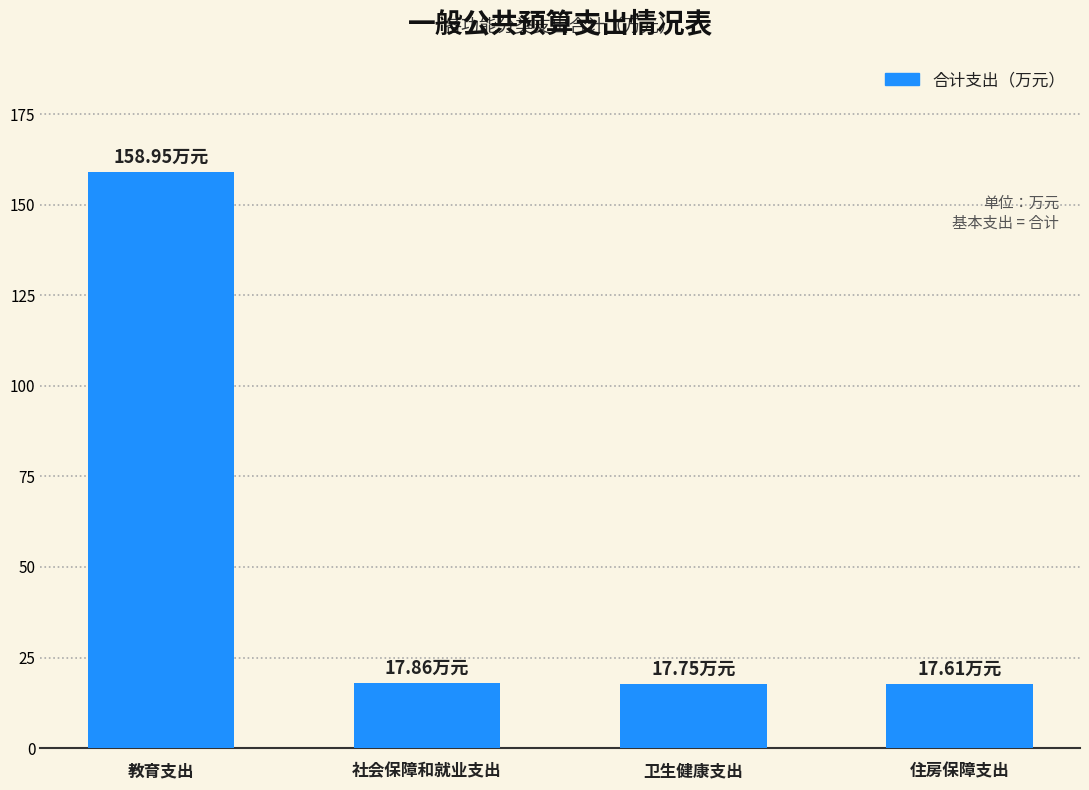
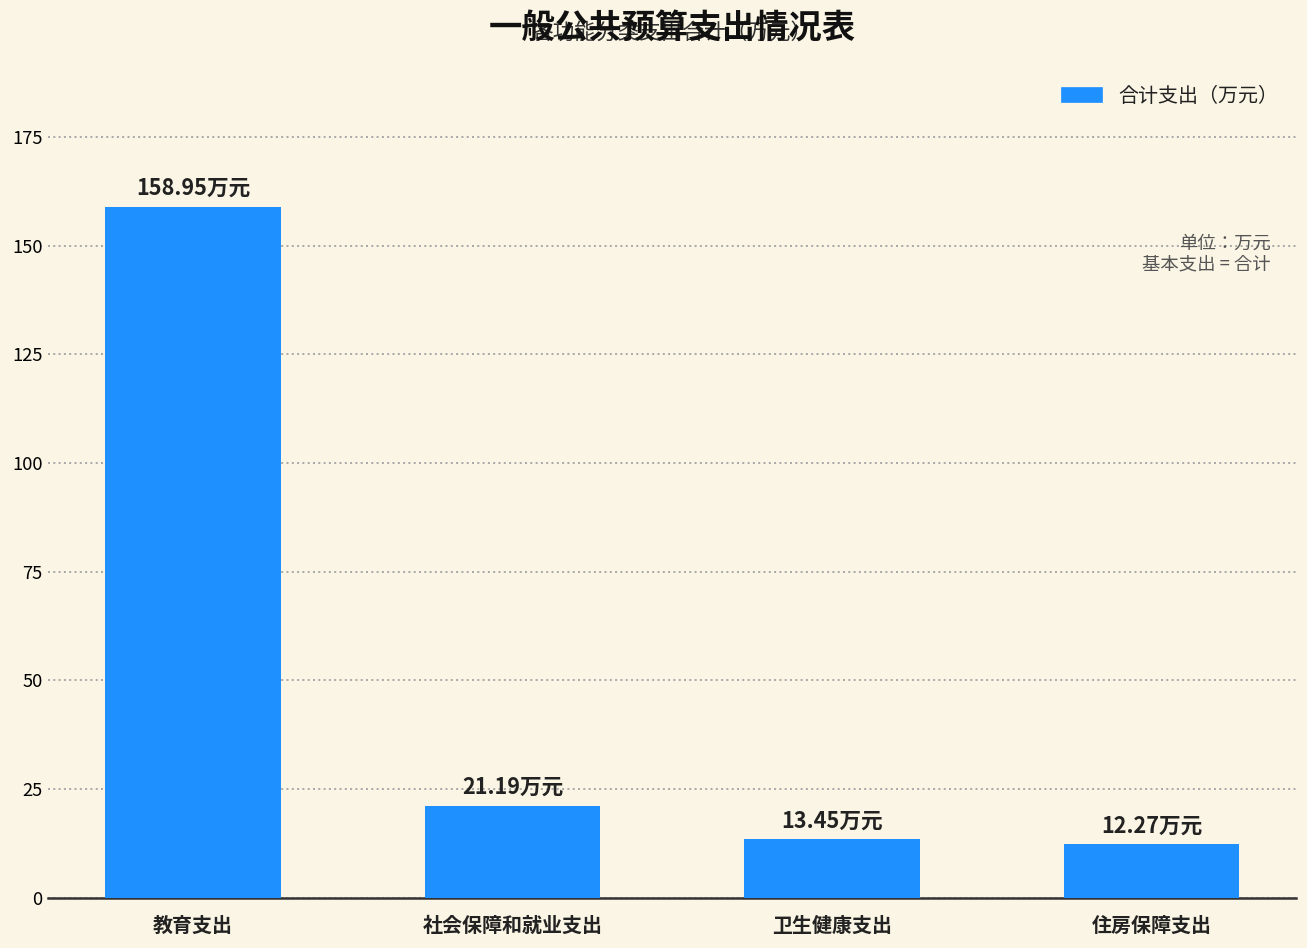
  {
    "教育支出": 158.95,
-   "社会保障和就业支出": 17.86,
-   "卫生健康支出": 17.75,
-   "住房保障支出": 17.61
+   "社会保障和就业支出": 21.19,
+   "卫生健康支出": 13.45,
+   "住房保障支出": 12.27
  }
